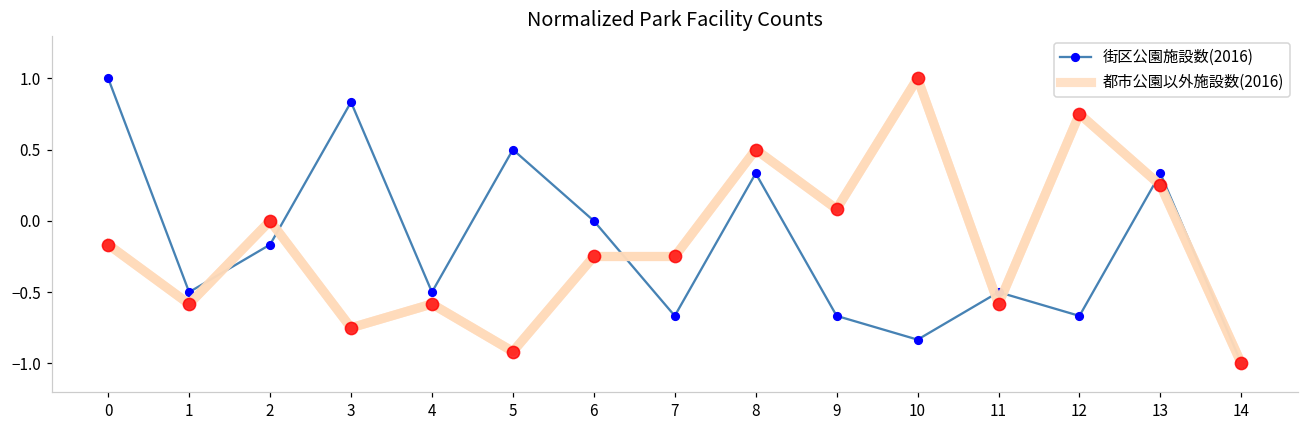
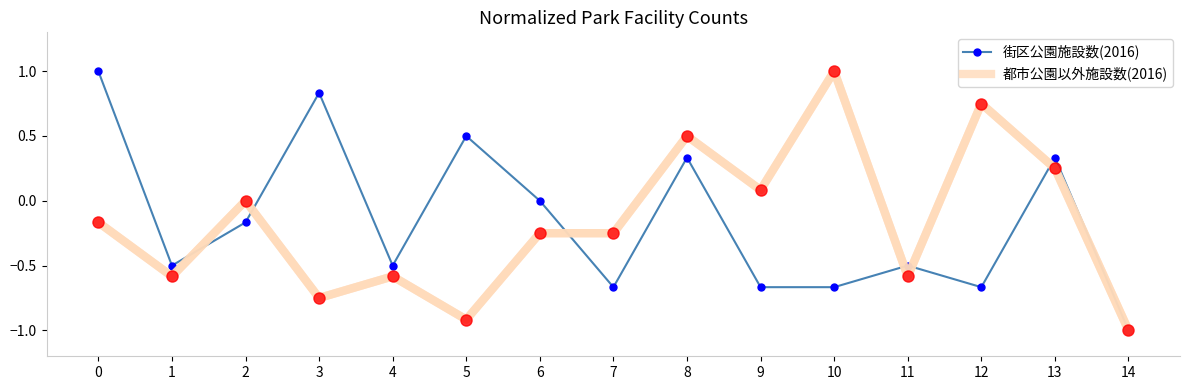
  {
    "街区公園施設数(2016)": {
      "0": 1.00,
      "1": -0.50,
      "2": -0.17,
      "3": 0.83,
      "4": -0.50,
      "5": 0.50,
      "6": 0.00,
      "7": -0.67,
      "8": 0.33,
      "9": -0.67,
-     "10": -0.83,
+     "10": -0.67,
      "11": -0.50,
      "12": -0.67,
      "13": 0.33
    },
    "都市公園以外施設数(2016)": {
      "0": -0.17,
      "1": -0.58,
      "2": 0.00,
      "3": -0.75,
      "4": -0.58,
      "5": -0.92,
      "6": -0.25,
      "7": -0.25,
      "8": 0.50,
      "9": 0.08,
      "10": 1.00,
      "11": -0.58,
      "12": 0.75,
      "13": 0.25
    }
  }
